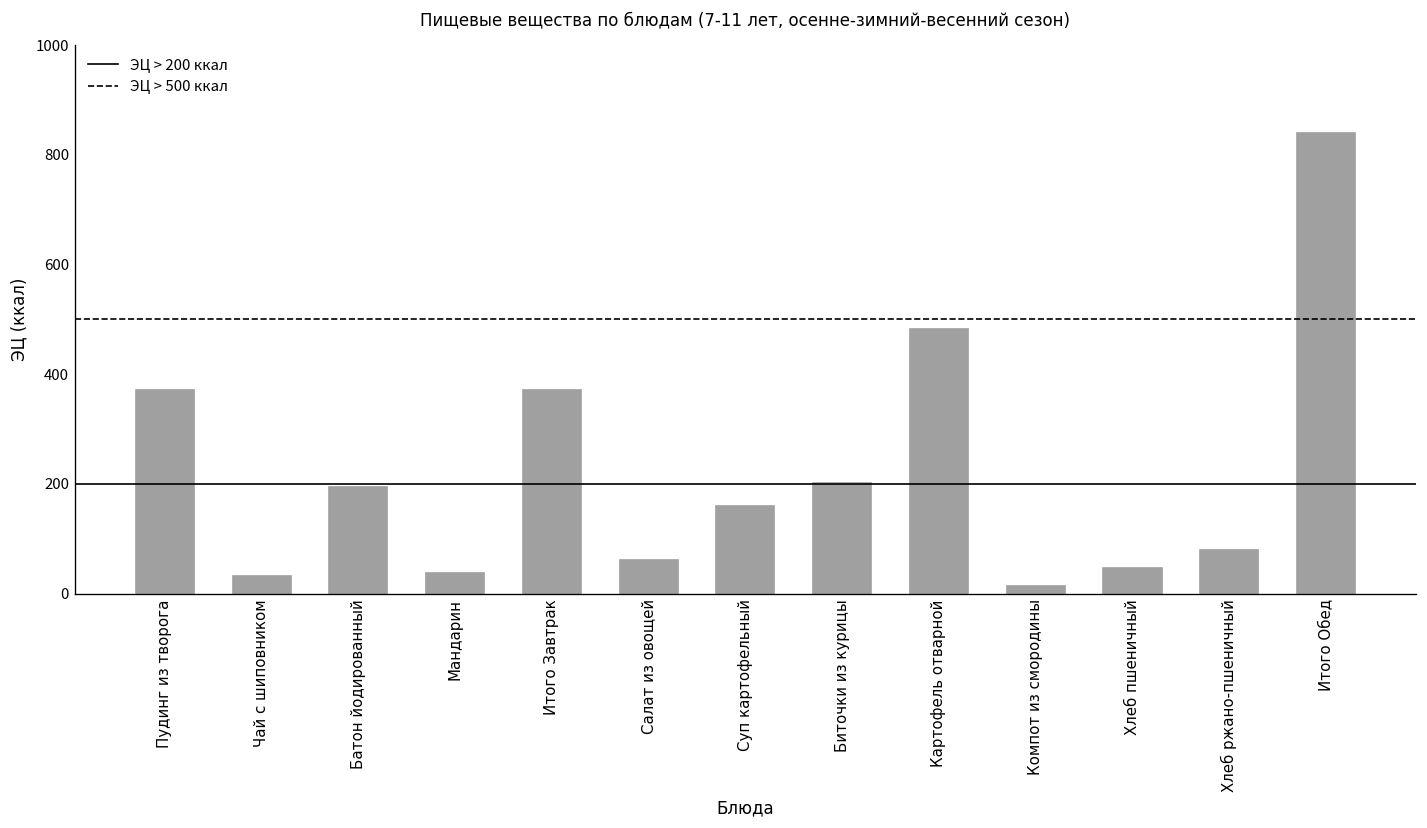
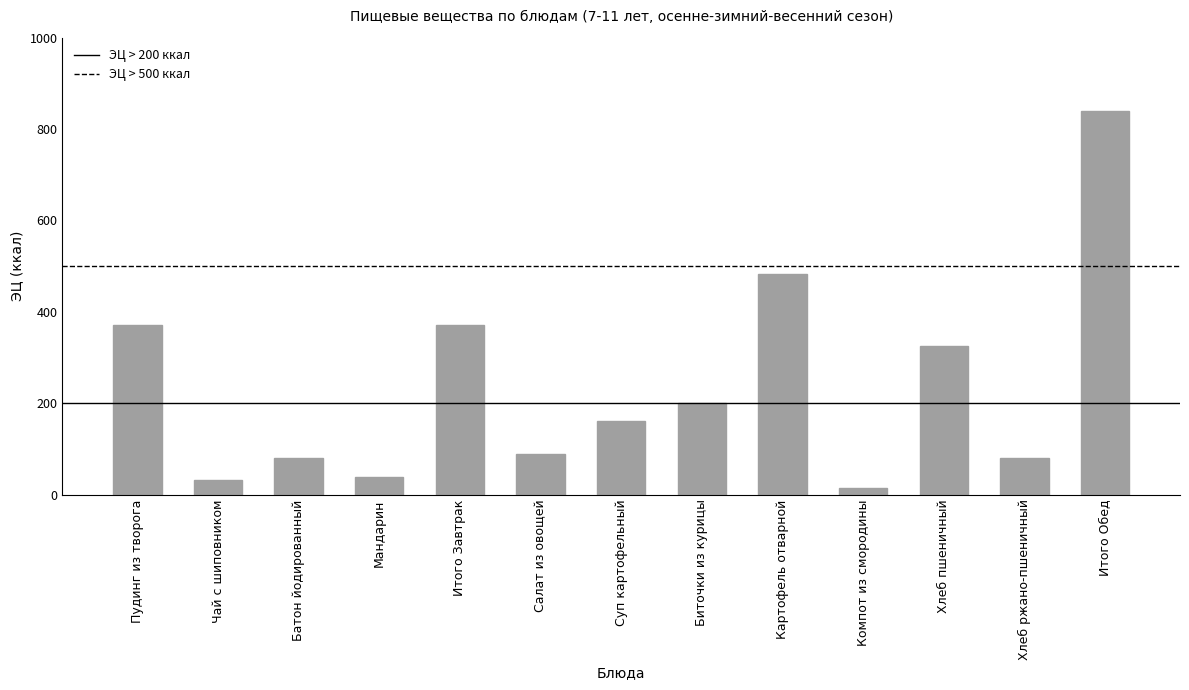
  {
    "Пудинг из творога": 370,
    "Чай с шиповником": 30,
-   "Батон йодированный": 190,
+   "Батон йодированный": 80,
    "Мандарин": 40,
    "Итого Завтрак": 370,
-   "Салат из овощей": 60,
+   "Салат из овощей": 90,
    "Суп картофельный": 160,
    "Биточки из курицы": 200,
    "Картофель отварной": 480,
    "Компот из смородины": 10,
-   "Хлеб пшеничный": 50,
+   "Хлеб пшеничный": 320,
    "Хлеб ржано-пшеничный": 80,
    "Итого Обед": 840
  }
